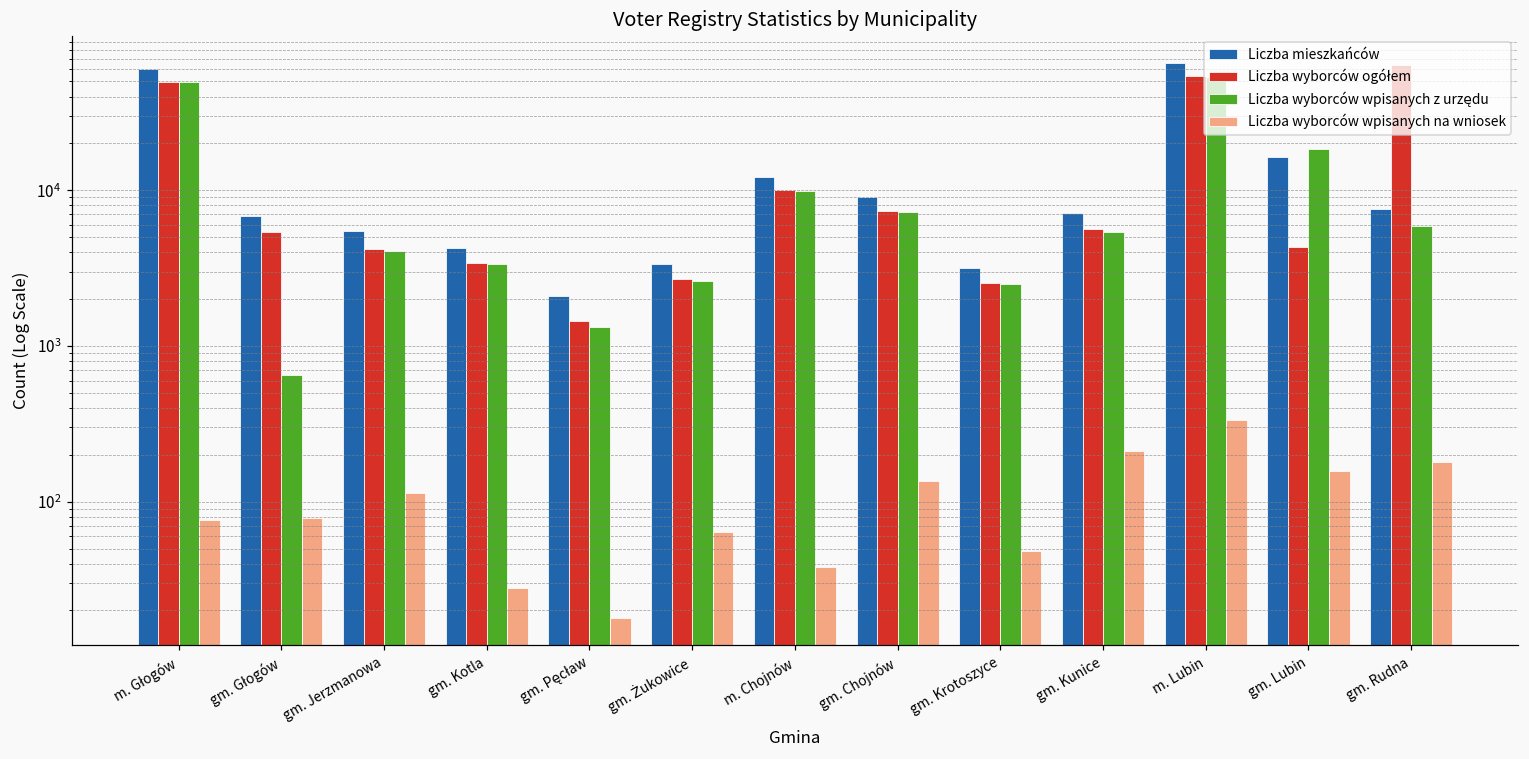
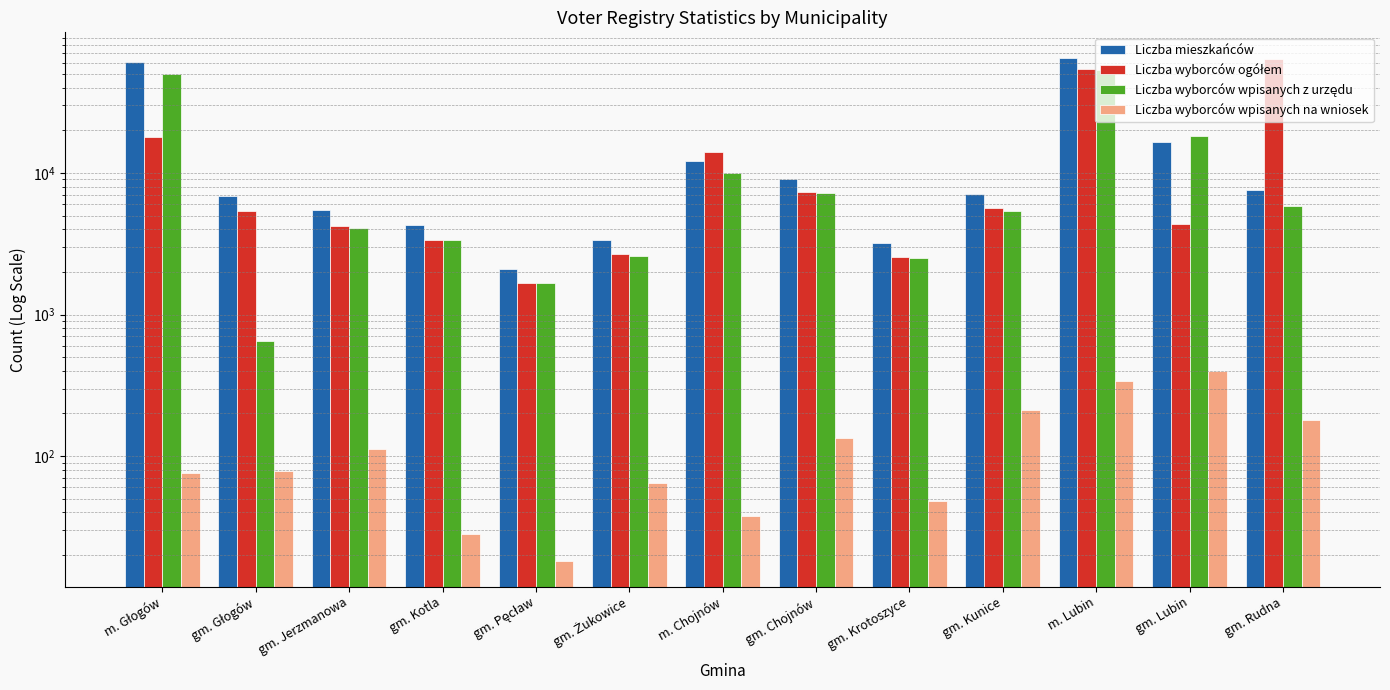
  {
    "Liczba mieszkańców": {
      "m. Głogów": 61000,
      "gm. Głogów": 7000,
      "gm. Jerzmanowa": 5500,
      "gm. Kotla": 4300,
      "gm. Pęcław": 2100,
      "gm. Żukowice": 3400,
      "m. Chojnów": 12000,
      "gm. Chojnów": 9000,
      "gm. Krotoszyce": 3200,
      "gm. Kunice": 7000,
      "m. Lubin": 70000,
      "gm. Lubin": 16000,
      "gm. Rudna": 8000
    },
    "Liczba wyborców ogółem": {
-     "m. Głogów": 50000,
+     "m. Głogów": 18000,
      "gm. Głogów": 5400,
      "gm. Jerzmanowa": 4200,
      "gm. Kotla": 3400,
-     "gm. Pęcław": 1400,
+     "gm. Pęcław": 1700,
      "gm. Żukowice": 2700,
-     "m. Chojnów": 10000,
+     "m. Chojnów": 14000,
      "gm. Chojnów": 7000,
      "gm. Krotoszyce": 2500,
      "gm. Kunice": 5600,
      "m. Lubin": 54000,
      "gm. Lubin": 4300
    },
    "Liczba wyborców wpisanych z urzędu": {
      "m. Głogów": 50000,
      "gm. Głogów": 600,
      "gm. Jerzmanowa": 4100,
      "gm. Kotla": 3400,
-     "gm. Pęcław": 1300,
+     "gm. Pęcław": 1700,
      "gm. Żukowice": 2600,
      "m. Chojnów": 10000,
      "gm. Chojnów": 7000,
      "gm. Krotoszyce": 2500,
      "gm. Kunice": 5400,
      "gm. Lubin": 18000,
      "gm. Rudna": 5900
    },
    "Liczba wyborców wpisanych na wniosek": {
      "m. Głogów": 80,
      "gm. Głogów": 80,
      "gm. Jerzmanowa": 110,
      "gm. Kotla": 28,
      "gm. Pęcław": 18,
      "gm. Żukowice": 60,
      "m. Chojnów": 38,
      "gm. Chojnów": 140,
      "gm. Krotoszyce": 48,
      "gm. Kunice": 210,
      "m. Lubin": 340,
-     "gm. Lubin": 160,
+     "gm. Lubin": 400,
      "gm. Rudna": 180
    }
  }
